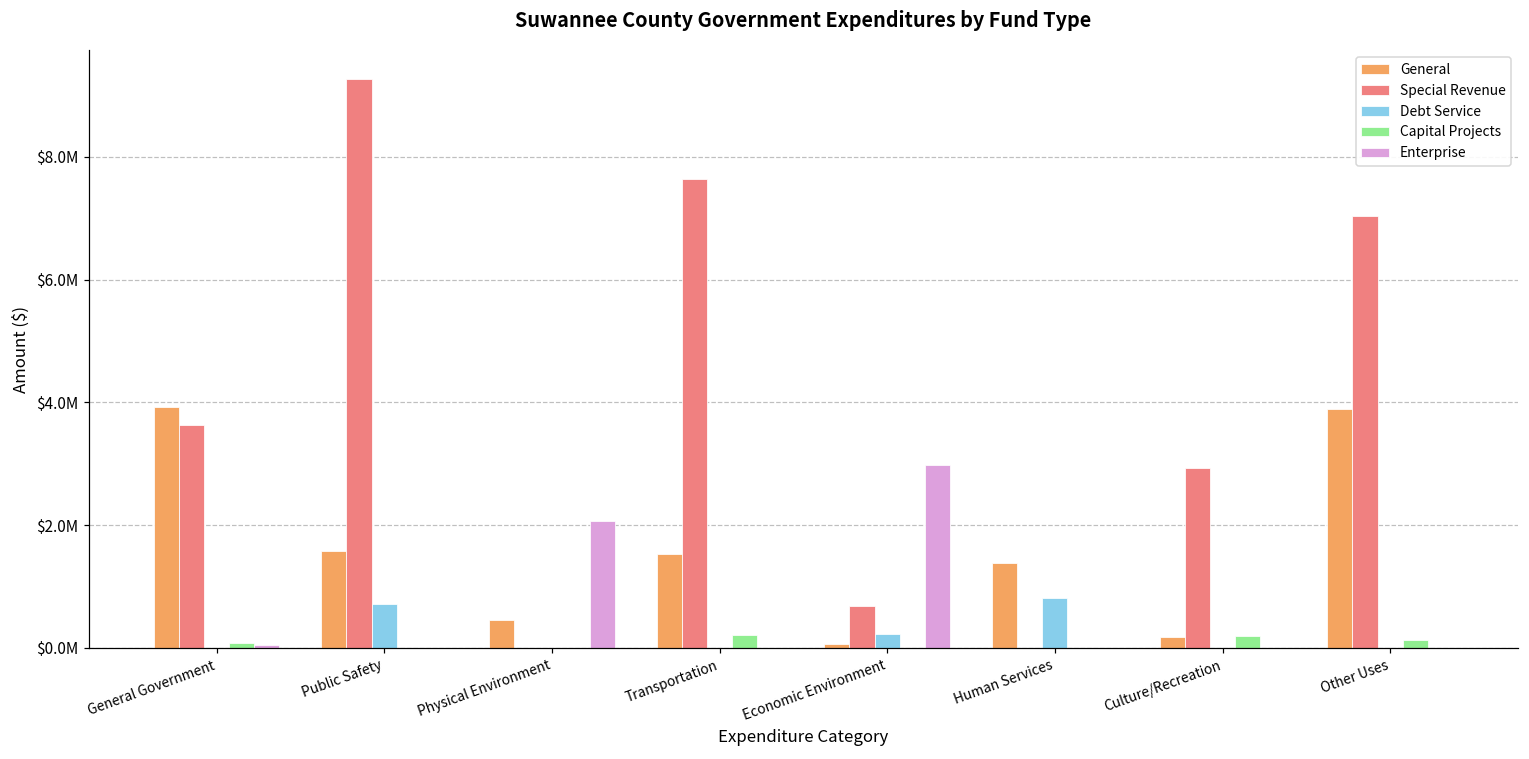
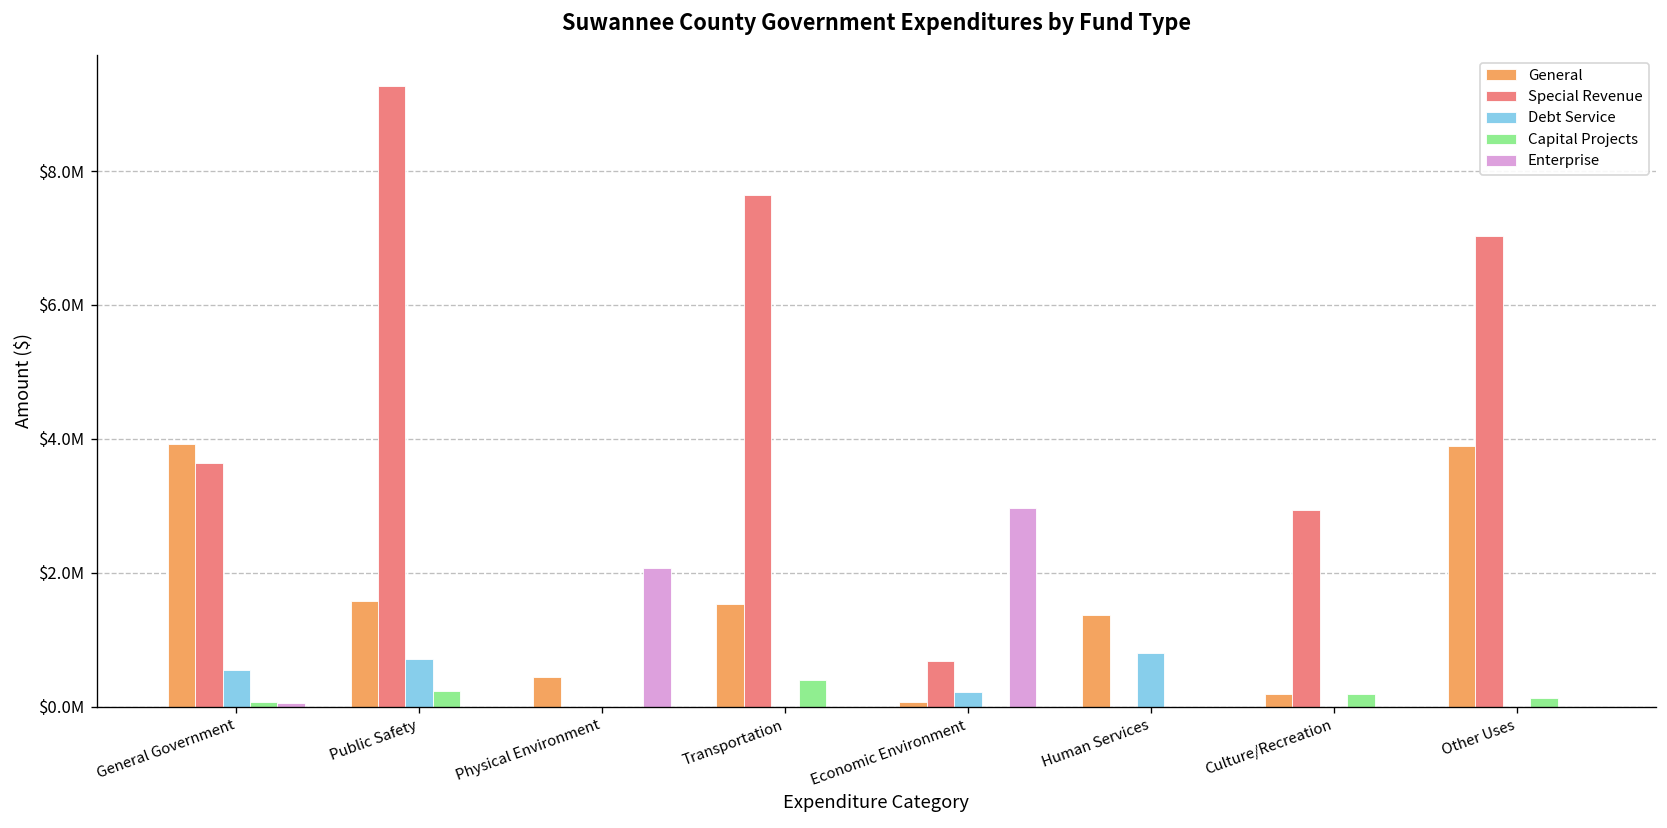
  {
    "Debt Service": {
-     "General Government": "$0",
+     "General Government": "$500000",
      "Public Safety": "$700000",
      "Physical Environment": "$0",
      "Transportation": "$0",
      "Economic Environment": "$200000",
      "Human Services": "$800000",
      "Culture/Recreation": "$0",
      "Other Uses": "$0"
    },
    "Capital Projects": {
      "General Government": "$100000",
-     "Public Safety": "$0",
+     "Public Safety": "$200000",
      "Physical Environment": "$0",
-     "Transportation": "$200000",
+     "Transportation": "$400000",
      "Economic Environment": "$0",
      "Human Services": "$0",
      "Culture/Recreation": "$200000",
      "Other Uses": "$100000"
    },
    "Enterprise": {
      "General Government": "$0",
      "Public Safety": "$0",
      "Physical Environment": "$2100000",
      "Transportation": "$0",
      "Economic Environment": "$3000000",
      "Human Services": "$0",
      "Culture/Recreation": "$0",
      "Other Uses": "$0"
    }
  }
